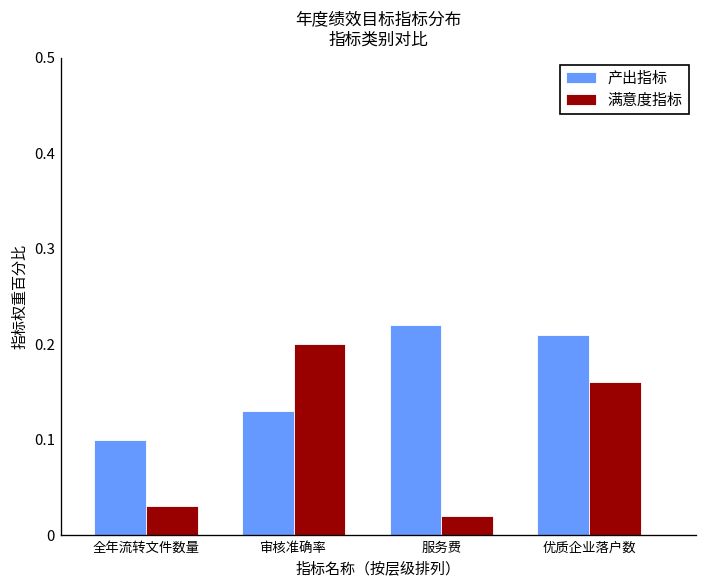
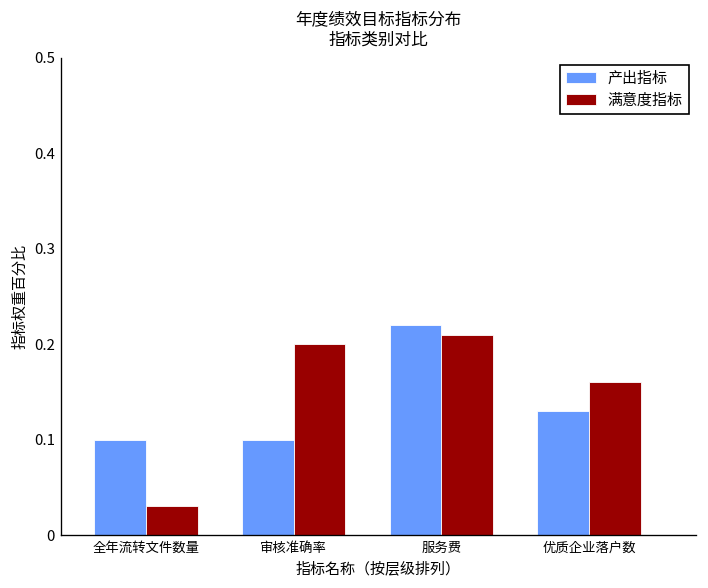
  {
    "产出指标": {
      "全年流转文件数量": 0.10,
-     "审核准确率": 0.13,
+     "审核准确率": 0.10,
      "服务费": 0.22,
-     "优质企业落户数": 0.21
+     "优质企业落户数": 0.13
    },
    "满意度指标": {
      "全年流转文件数量": 0.03,
      "审核准确率": 0.20,
-     "服务费": 0.02,
+     "服务费": 0.21,
      "优质企业落户数": 0.16
    }
  }
